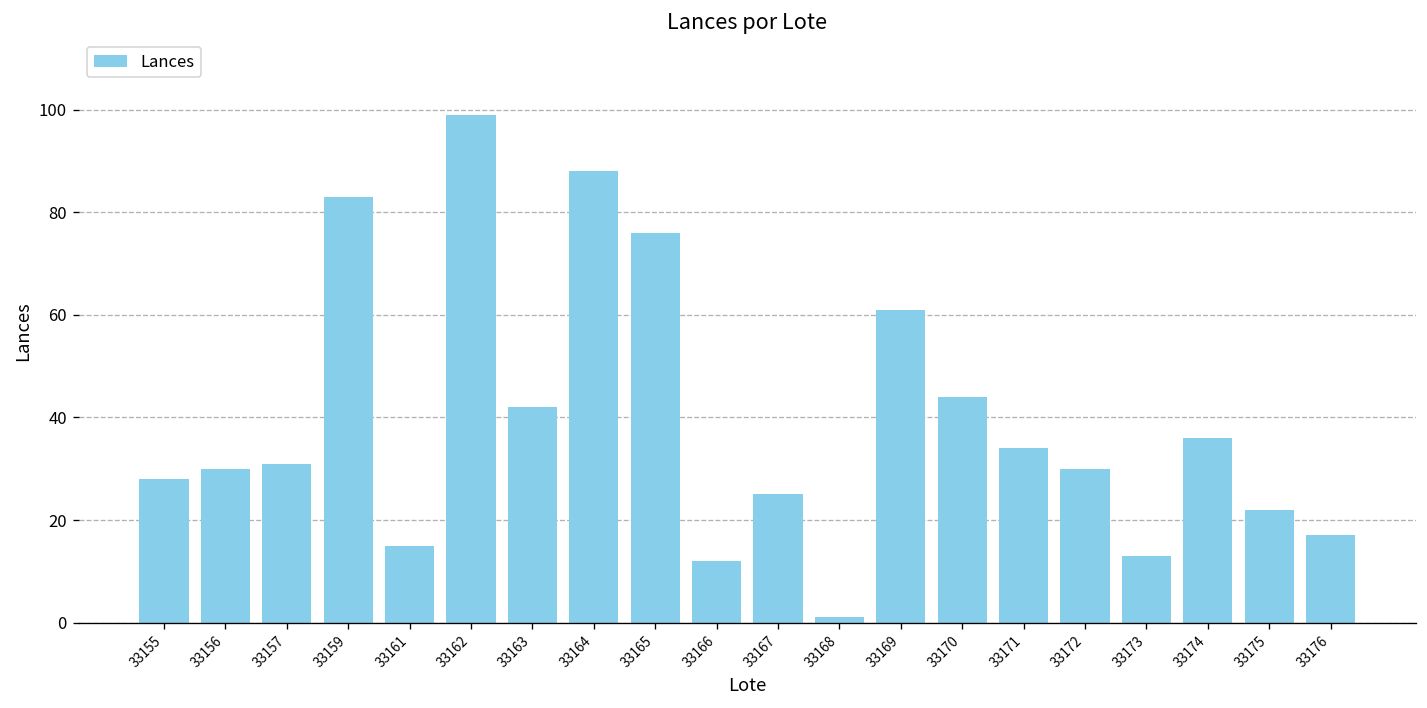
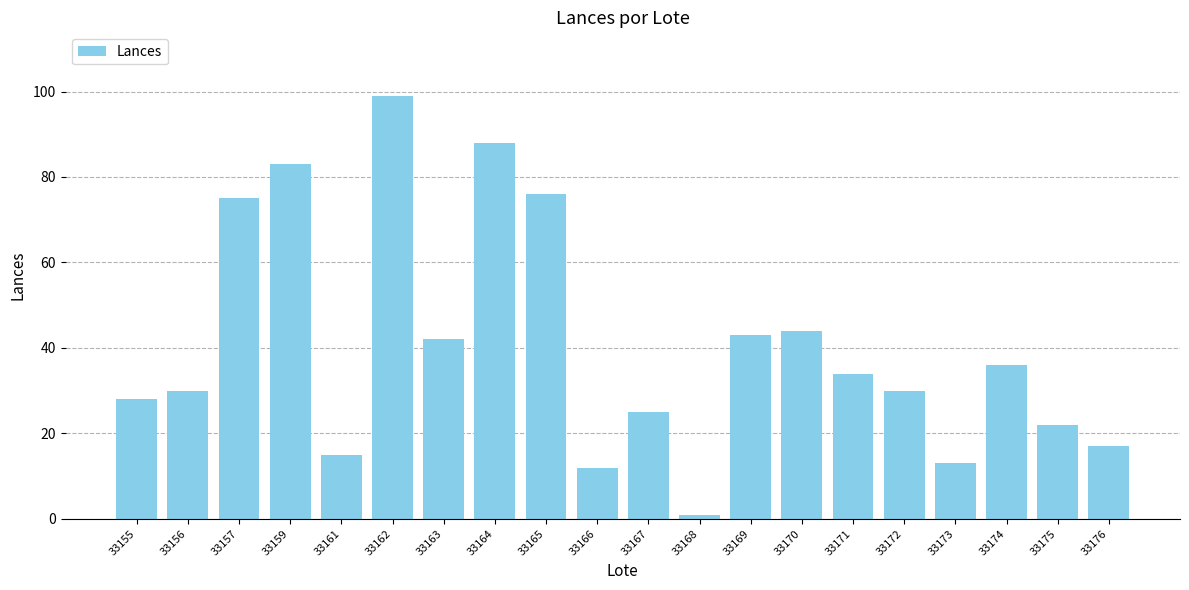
  {
    "33155": 28,
    "33156": 30,
-   "33157": 31,
+   "33157": 75,
    "33159": 83,
    "33161": 15,
    "33162": 99,
    "33163": 42,
    "33164": 88,
    "33165": 76,
    "33166": 12,
    "33167": 25,
    "33168": 1,
-   "33169": 61,
+   "33169": 43,
    "33170": 44,
    "33171": 34,
    "33172": 30,
    "33173": 13,
    "33174": 36,
    "33175": 22,
    "33176": 17
  }
